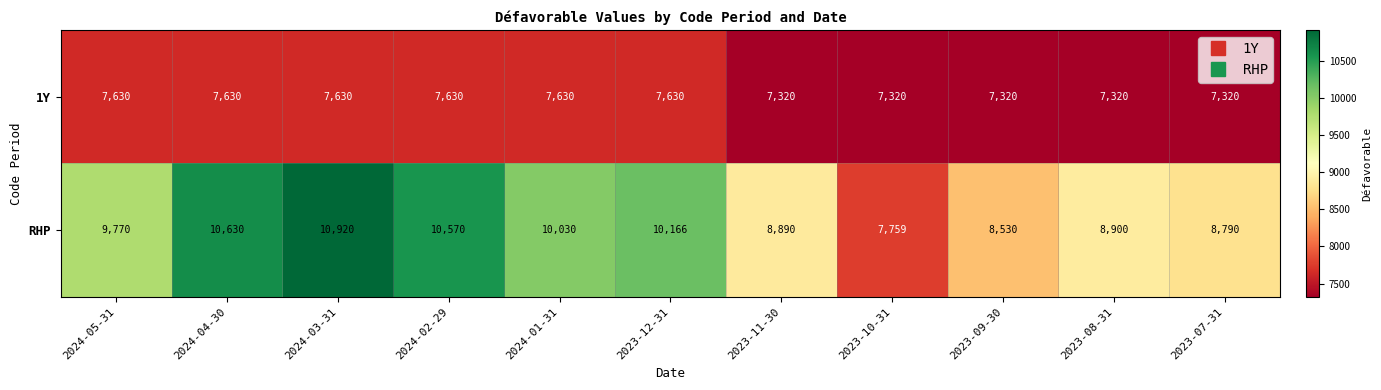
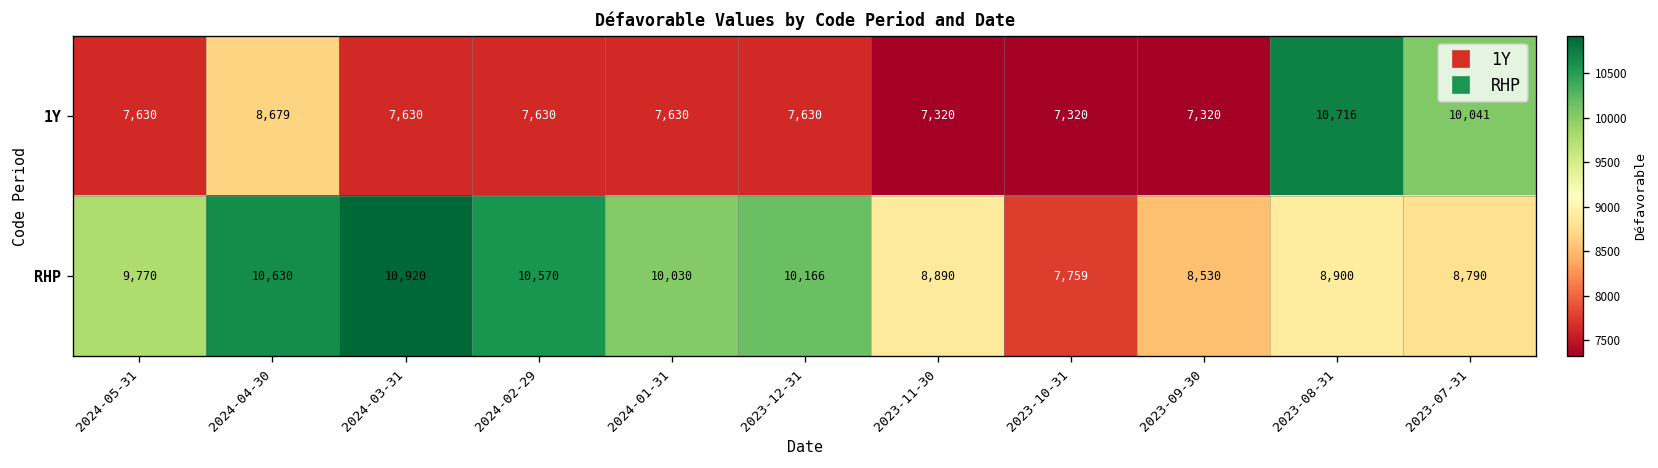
  {
    "1Y": {
      "2024-05-31": "7,630",
-     "2024-04-30": "7,630",
+     "2024-04-30": "8,679",
      "2024-03-31": "7,630",
      "2024-02-29": "7,630",
      "2024-01-31": "7,630",
      "2023-12-31": "7,630",
      "2023-11-30": "7,320",
      "2023-10-31": "7,320",
      "2023-09-30": "7,320",
-     "2023-08-31": "7,320",
-     "2023-07-31": "7,320"
+     "2023-08-31": "10,716",
+     "2023-07-31": "10,041"
    },
    "RHP": {
      "2024-05-31": "9,770",
      "2024-04-30": "10,630",
      "2024-03-31": "10,920",
      "2024-02-29": "10,570",
      "2024-01-31": "10,030",
      "2023-12-31": "10,166",
      "2023-11-30": "8,890",
      "2023-10-31": "7,759",
      "2023-09-30": "8,530",
      "2023-08-31": "8,900",
      "2023-07-31": "8,790"
    }
  }
